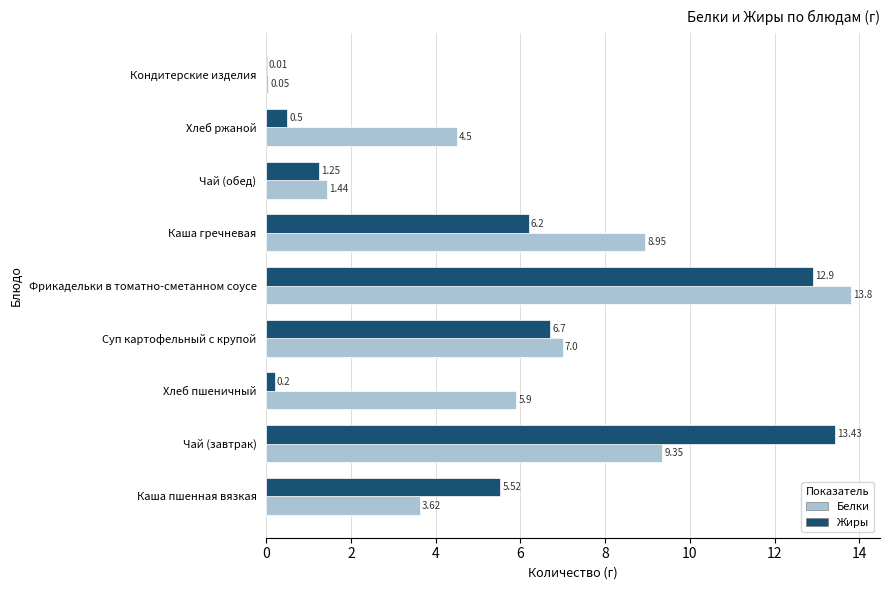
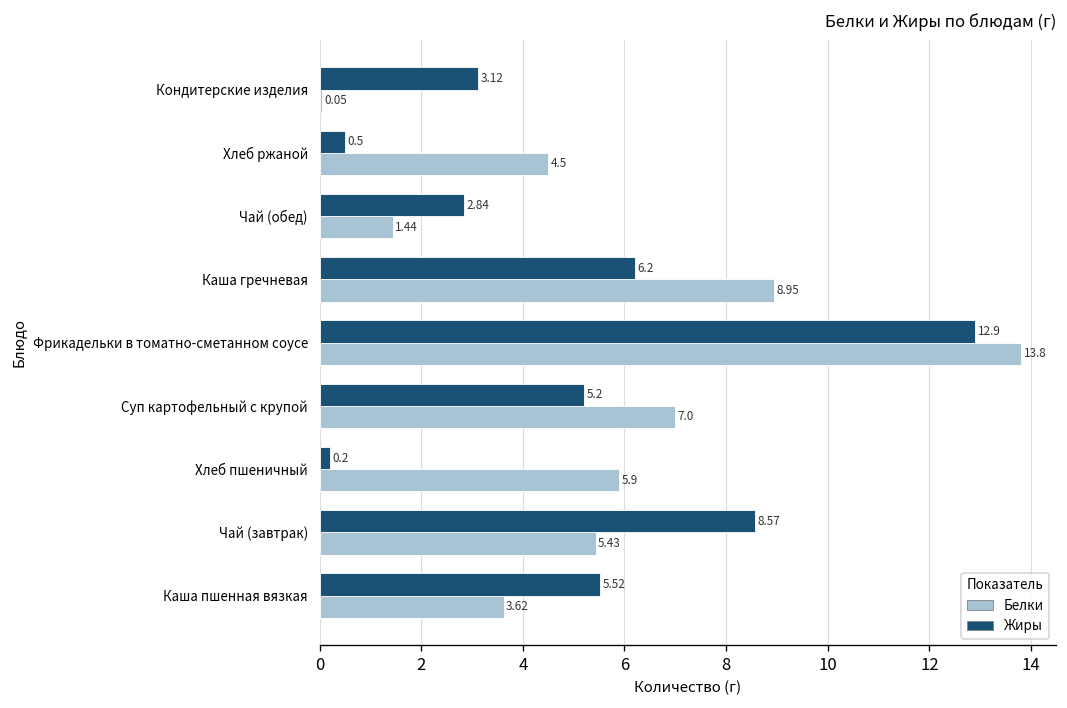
  {
    "Белки": {
      "Кондитерские изделия": 0.05,
      "Хлеб ржаной": 4.5,
      "Чай (обед)": 1.44,
      "Каша гречневая": 8.95,
      "Фрикадельки в томатно-сметанном соусе": 13.8,
      "Суп картофельный с крупой": 7.0,
      "Хлеб пшеничный": 5.9,
-     "Чай (завтрак)": 9.35,
+     "Чай (завтрак)": 5.43,
      "Каша пшенная вязкая": 3.62
    },
    "Жиры": {
-     "Кондитерские изделия": 0.01,
+     "Кондитерские изделия": 3.12,
      "Хлеб ржаной": 0.5,
-     "Чай (обед)": 1.25,
+     "Чай (обед)": 2.84,
      "Каша гречневая": 6.2,
      "Фрикадельки в томатно-сметанном соусе": 12.9,
-     "Суп картофельный с крупой": 6.7,
+     "Суп картофельный с крупой": 5.2,
      "Хлеб пшеничный": 0.2,
-     "Чай (завтрак)": 13.43,
+     "Чай (завтрак)": 8.57,
      "Каша пшенная вязкая": 5.52
    }
  }
